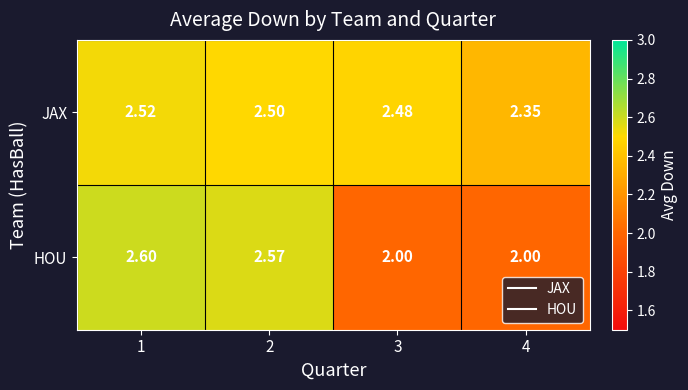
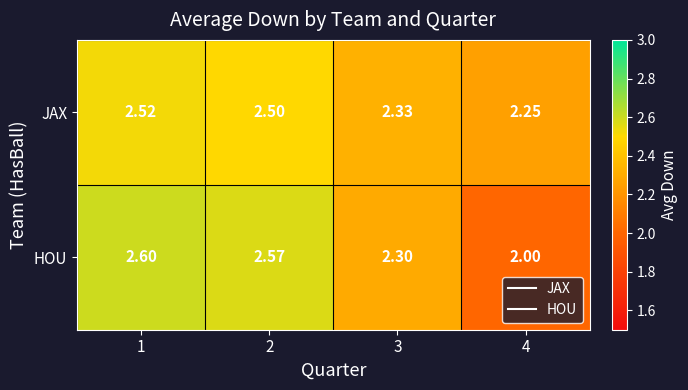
  {
    "JAX": {
      "1": 2.52,
      "2": 2.50,
-     "3": 2.48,
-     "4": 2.35
+     "3": 2.33,
+     "4": 2.25
    },
    "HOU": {
      "1": 2.60,
      "2": 2.57,
-     "3": 2.00,
+     "3": 2.30,
      "4": 2.00
    }
  }
